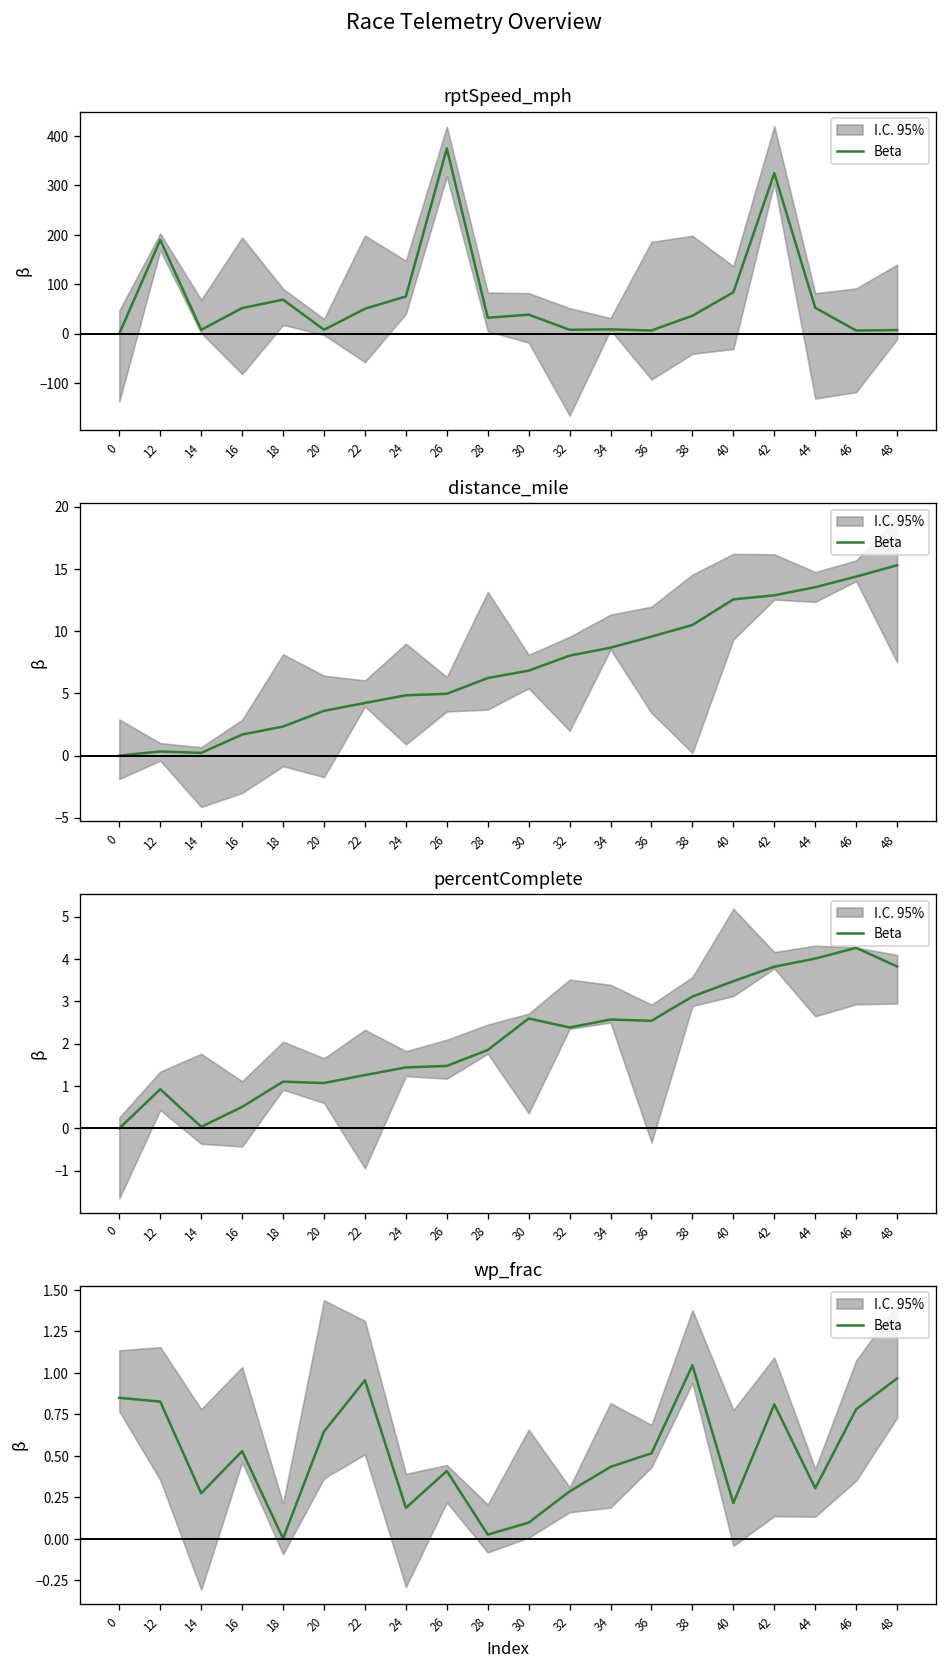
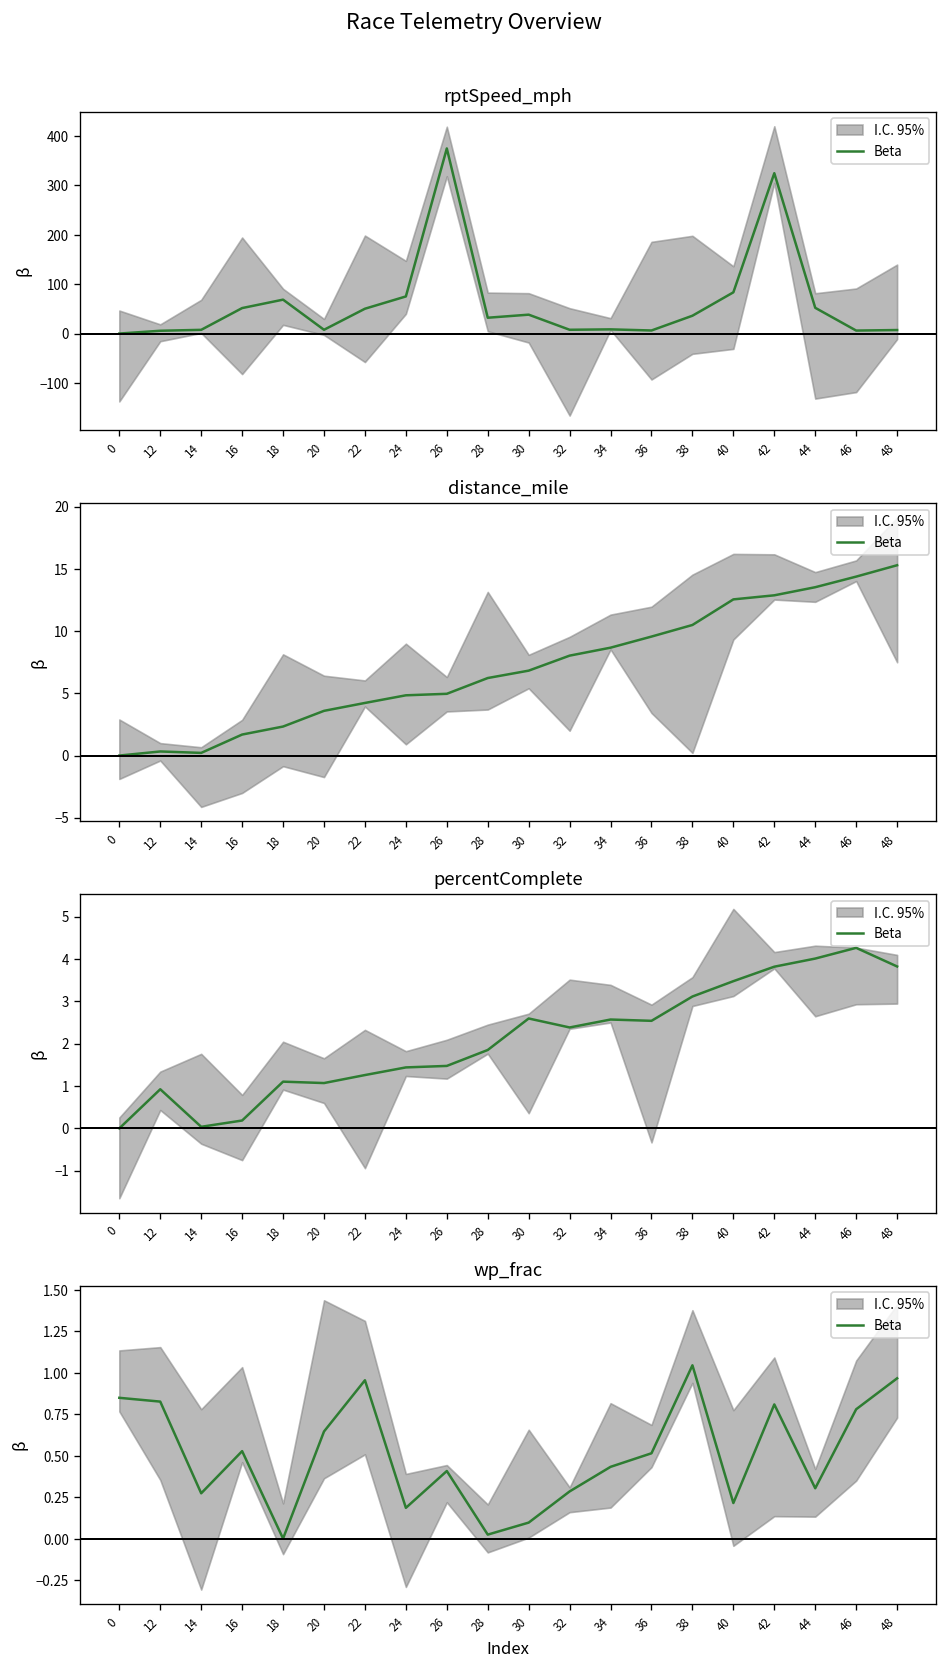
  {
    "rptSpeed_mph": {
      "Beta": {
        "0": 0,
-       "12": 190,
+       "12": 10,
        "14": 10,
        "16": 50,
        "18": 70,
        "20": 10,
        "22": 50,
        "24": 80,
        "26": 370,
        "28": 30,
        "30": 40,
        "32": 10,
        "34": 10,
        "36": 10,
        "38": 40,
        "40": 80,
        "42": 320,
        "44": 50,
        "46": 10,
        "48": 10
      }
    },
    "distance_mile": {
      "Beta": {
        "0": 0.0,
        "12": 0.3,
        "14": 0.2,
        "16": 1.7,
        "18": 2.3,
        "20": 3.6,
        "22": 4.2,
        "24": 4.8,
        "26": 5.0,
        "28": 6.2,
        "30": 6.8,
        "32": 8.0,
        "34": 8.7,
        "36": 9.6,
        "38": 10.5,
        "40": 12.6,
        "42": 12.9,
        "44": 13.5,
        "46": 14.4,
        "48": 15.3
      }
    },
    "percentComplete": {
      "Beta": {
        "0": 0.0,
        "12": 0.9,
        "14": 0.0,
-       "16": 0.5,
+       "16": 0.2,
        "18": 1.1,
        "20": 1.1,
        "22": 1.3,
        "24": 1.4,
        "26": 1.5,
        "28": 1.9,
        "30": 2.6,
        "32": 2.4,
        "34": 2.6,
        "36": 2.5,
        "38": 3.1,
        "40": 3.5,
        "42": 3.8,
        "44": 4.0,
        "48": 3.8
      }
    },
    "wp_frac": {
      "Beta": {
        "0": 0.85,
        "12": 0.83,
        "14": 0.27,
        "16": 0.53,
        "18": 0.00,
        "20": 0.65,
        "22": 0.96,
        "24": 0.19,
        "26": 0.41,
        "28": 0.03,
        "30": 0.10,
        "32": 0.29,
        "34": 0.43,
        "36": 0.52,
        "38": 1.05,
        "40": 0.22,
        "42": 0.81,
        "44": 0.30,
        "46": 0.78,
        "48": 0.97
      }
    }
  }
